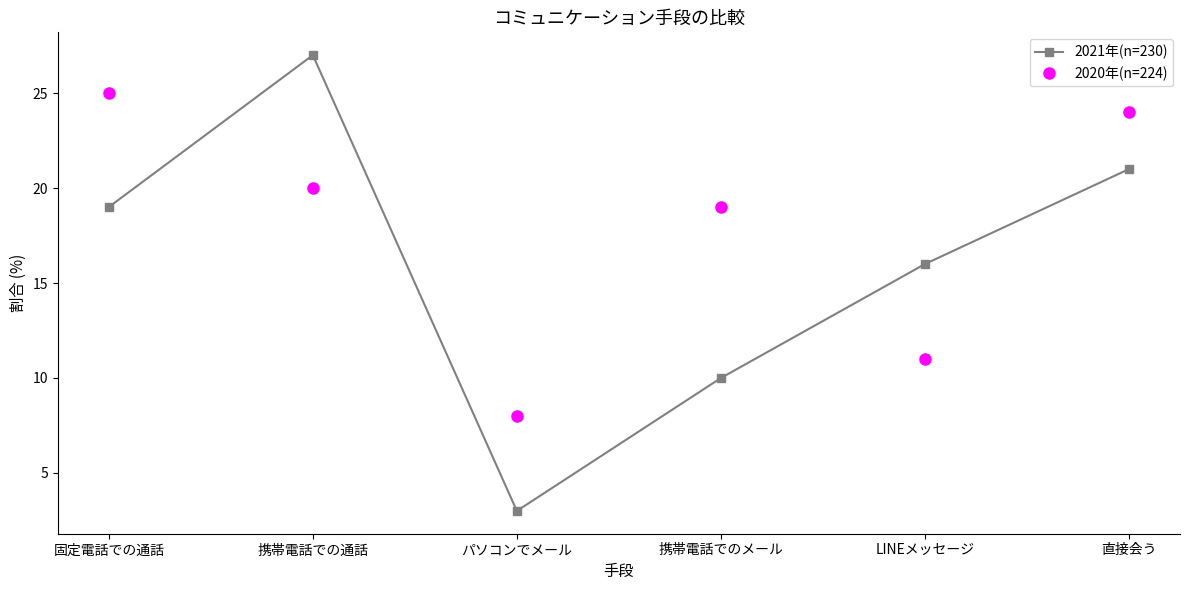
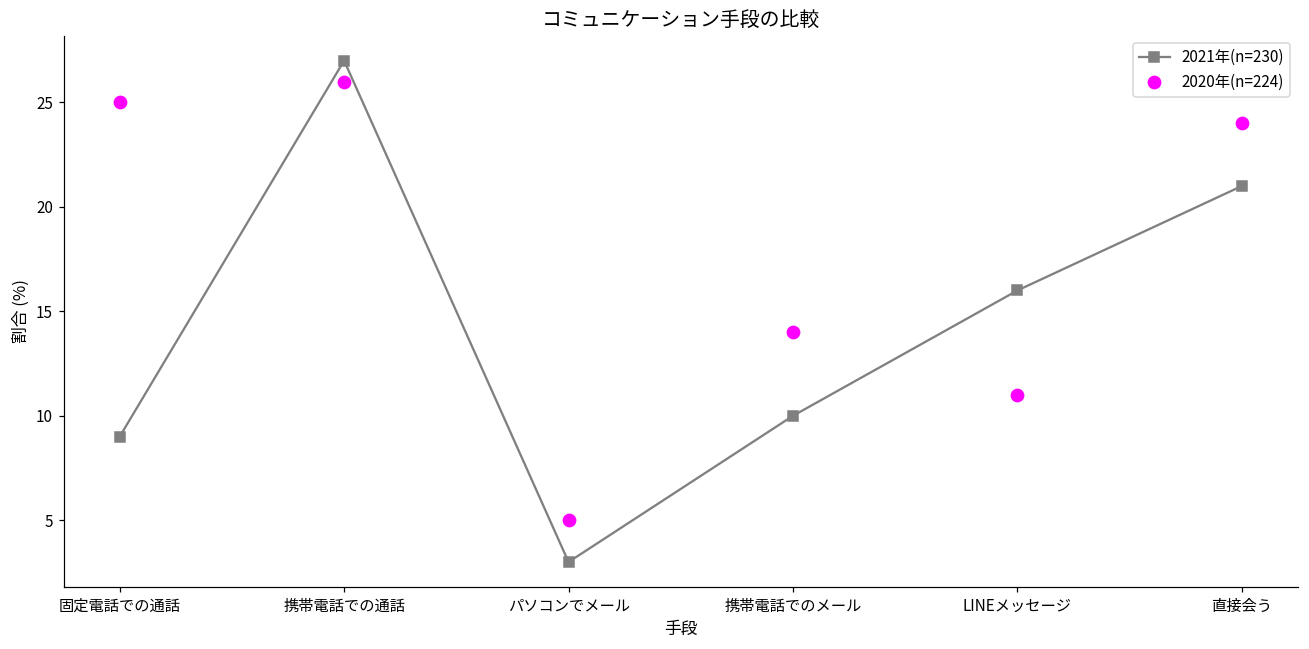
  {
    "2021年(n=230)": {
-     "固定電話での通話": 19,
+     "固定電話での通話": 9,
      "携帯電話での通話": 27,
      "パソコンでメール": 3,
      "携帯電話でのメール": 10,
      "LINEメッセージ": 16,
      "直接会う": 21
    },
    "2020年(n=224)": {
      "固定電話での通話": 25,
-     "携帯電話での通話": 20,
-     "パソコンでメール": 8,
-     "携帯電話でのメール": 19,
+     "携帯電話での通話": 26,
+     "パソコンでメール": 5,
+     "携帯電話でのメール": 14,
      "LINEメッセージ": 11,
      "直接会う": 24
    }
  }
